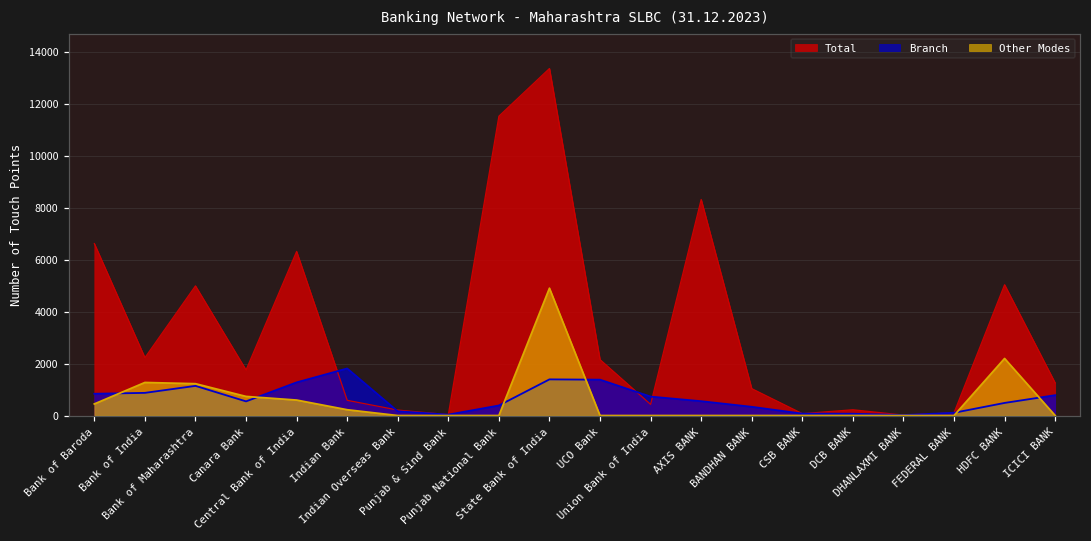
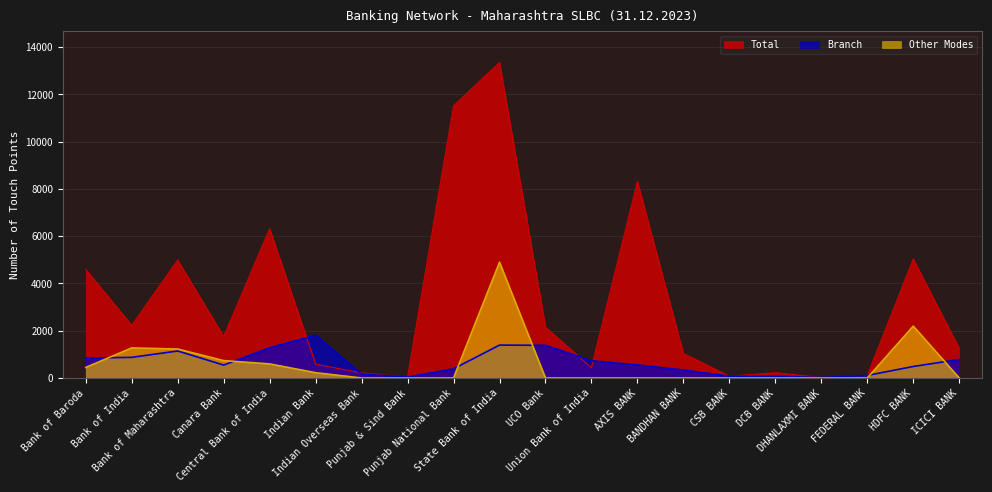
  {
    "Total": {
-     "Bank of Baroda": 6600,
+     "Bank of Baroda": 4600,
      "Bank of India": 2200,
      "Bank of Maharashtra": 5000,
      "Canara Bank": 1800,
      "Central Bank of India": 6300,
      "Indian Bank": 600,
      "Punjab National Bank": 11500,
      "State Bank of India": 13400,
      "UCO Bank": 2200,
      "Union Bank of India": 400,
      "AXIS BANK": 8300,
      "BANDHAN BANK": 1000,
      "DCB BANK": 200,
      "HDFC BANK": 5000,
      "ICICI BANK": 1300
    },
    "Branch": {
      "Bank of Baroda": 800,
      "Bank of India": 900,
      "Canara Bank": 500,
      "Central Bank of India": 1300,
      "Indian Bank": 1800,
      "Punjab National Bank": 400,
      "State Bank of India": 1400,
      "UCO Bank": 1400,
      "Union Bank of India": 700,
      "AXIS BANK": 600,
      "BANDHAN BANK": 300,
      "HDFC BANK": 500,
      "ICICI BANK": 800
    },
    "Other Modes": {
      "Bank of Baroda": 400,
      "Bank of India": 1300,
      "Canara Bank": 700,
      "Central Bank of India": 600,
      "Indian Bank": 200,
      "Indian Overseas Bank": 0,
      "Punjab National Bank": 0,
      "State Bank of India": 4900,
      "UCO Bank": 0,
      "Union Bank of India": 0,
      "AXIS BANK": 0,
      "BANDHAN BANK": 0,
      "HDFC BANK": 2200,
      "ICICI BANK": 0
    }
  }
